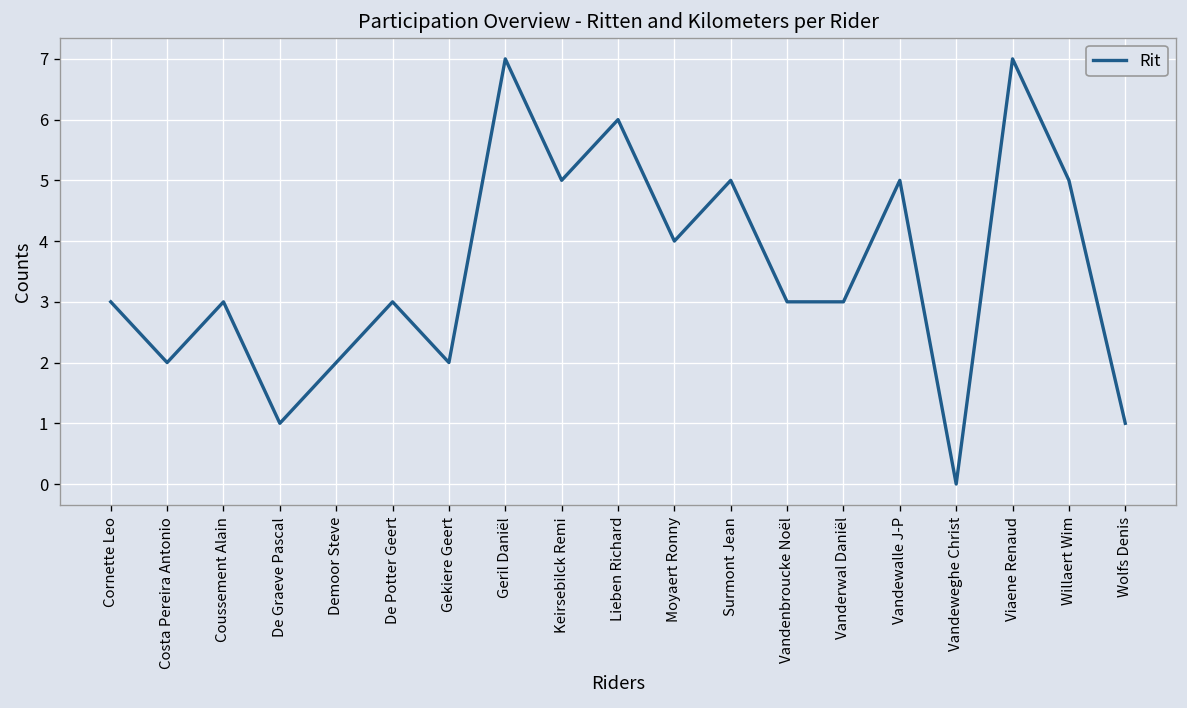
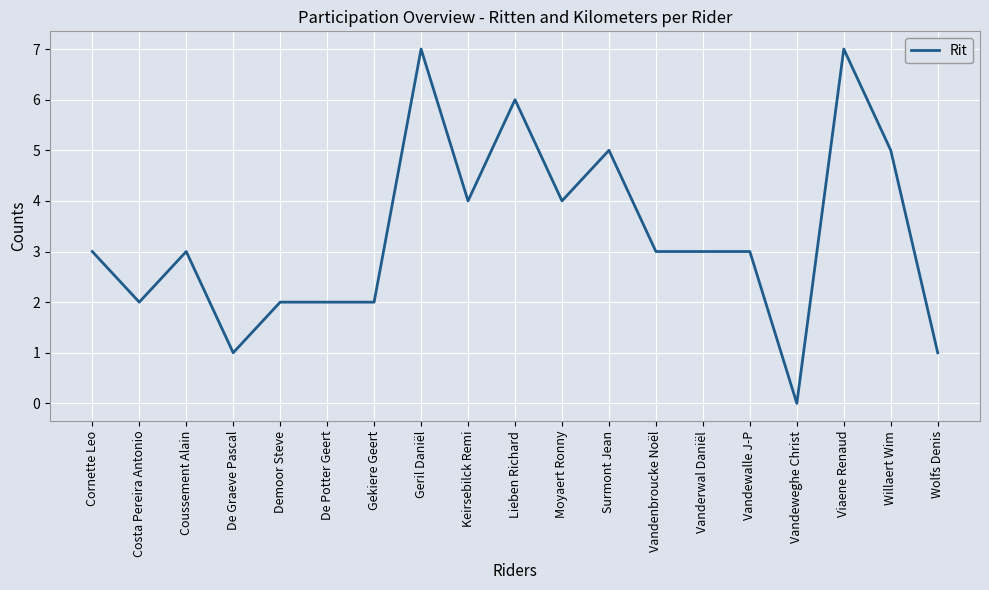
  {
    "Cornette Leo": 3,
    "Costa Pereira Antonio": 2,
    "Coussement Alain": 3,
    "De Graeve Pascal": 1,
    "Demoor Steve": 2,
-   "De Potter Geert": 3,
+   "De Potter Geert": 2,
    "Gekiere Geert": 2,
    "Geril Daniël": 7,
-   "Keirsebilck Remi": 5,
+   "Keirsebilck Remi": 4,
    "Lieben Richard": 6,
    "Moyaert Ronny": 4,
    "Surmont Jean": 5,
    "Vandenbroucke Noël": 3,
    "Vanderwal Daniël": 3,
-   "Vandewalle J-P": 5,
+   "Vandewalle J-P": 3,
    "Vandeweghe Christ": 0,
    "Viaene Renaud": 7,
    "Willaert Wim": 5,
    "Wolfs Denis": 1
  }
